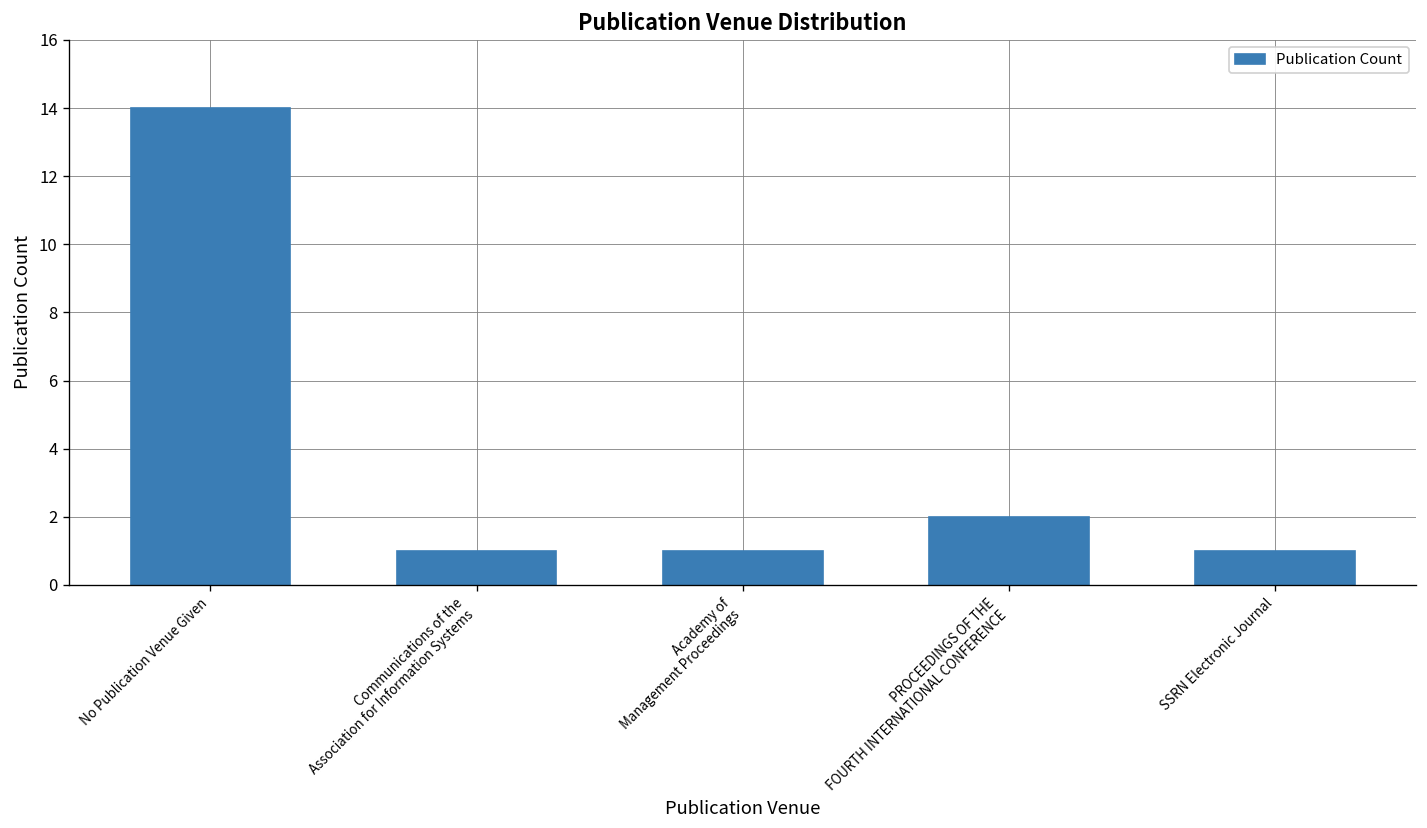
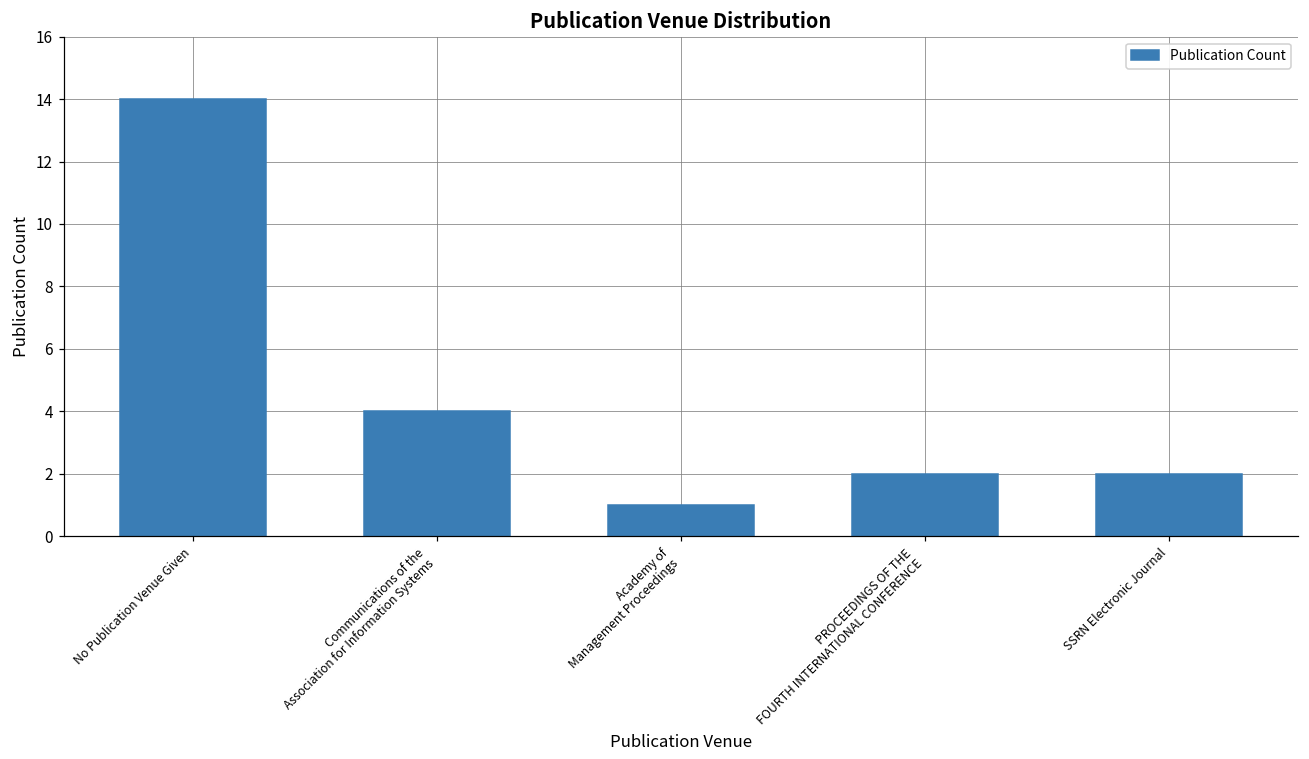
  {
    "No Publication Venue Given": 14,
-   "Communications of the Association for Information Systems": 1,
+   "Communications of the Association for Information Systems": 4,
    "Academy of Management Proceedings": 1,
    "PROCEEDINGS OF THE FOURTH INTERNATIONAL CONFERENCE": 2,
-   "SSRN Electronic Journal": 1
+   "SSRN Electronic Journal": 2
  }
